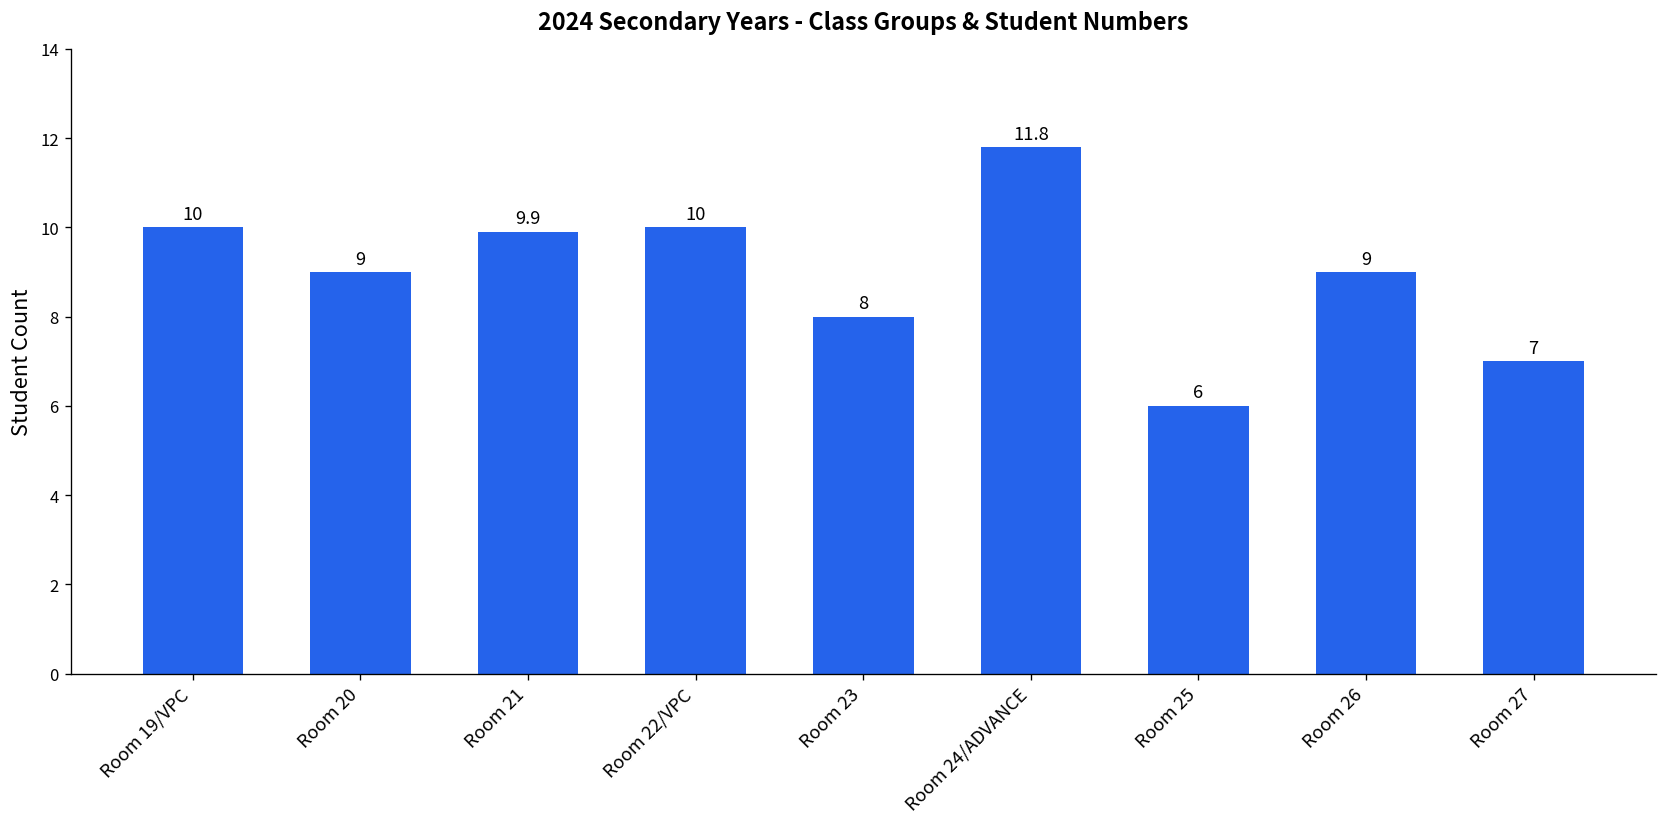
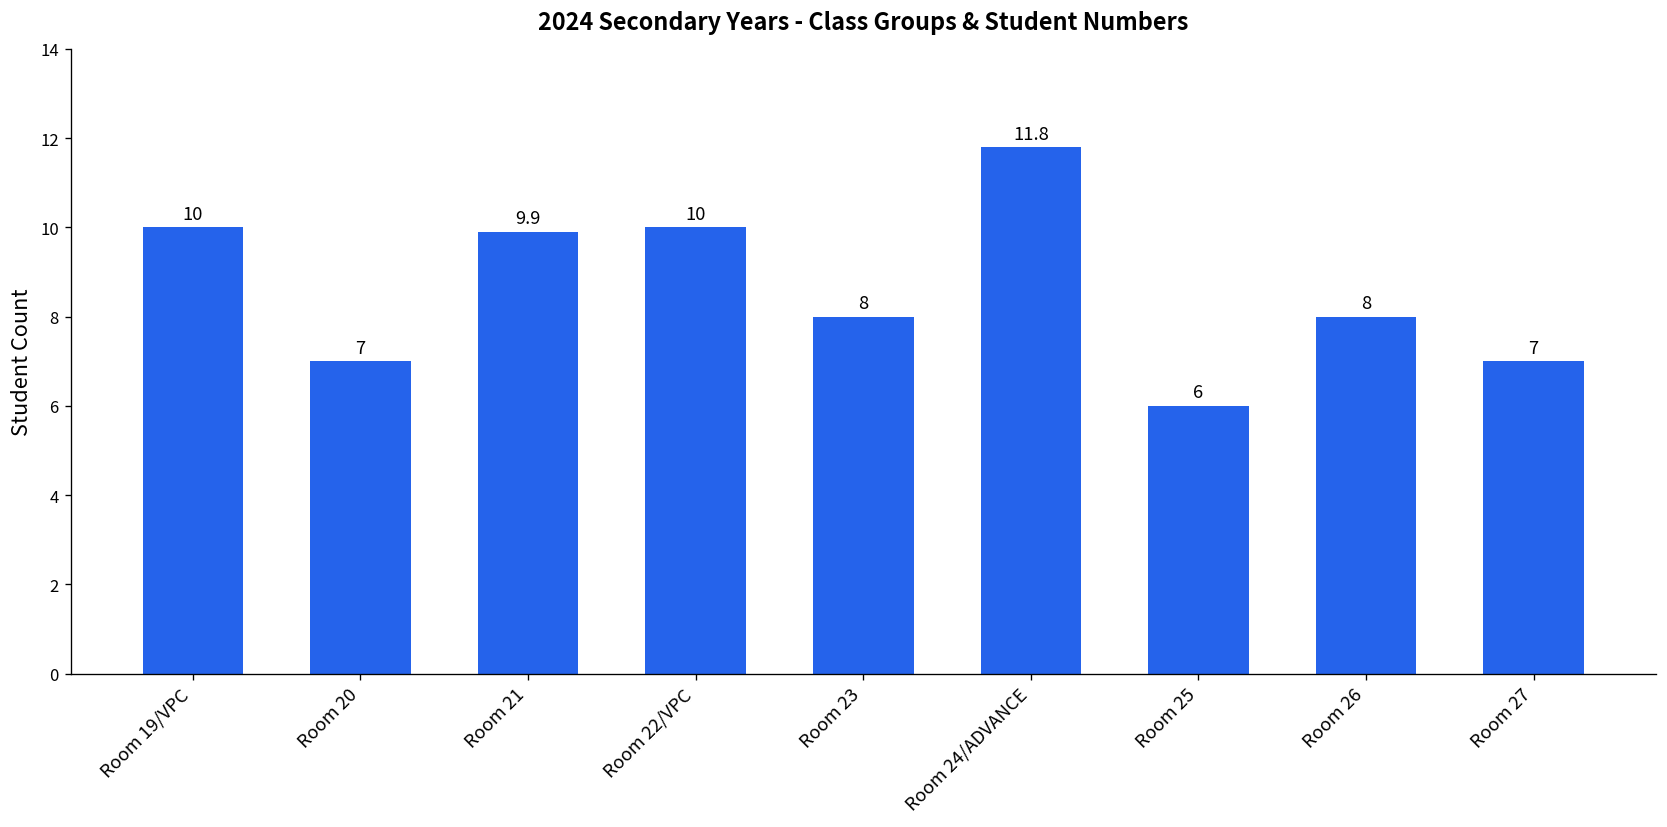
  {
    "Room 19/VPC": 10,
-   "Room 20": 9,
+   "Room 20": 7,
    "Room 21": 9.9,
    "Room 22/VPC": 10,
    "Room 23": 8,
    "Room 24/ADVANCE": 11.8,
    "Room 25": 6,
-   "Room 26": 9,
+   "Room 26": 8,
    "Room 27": 7
  }
